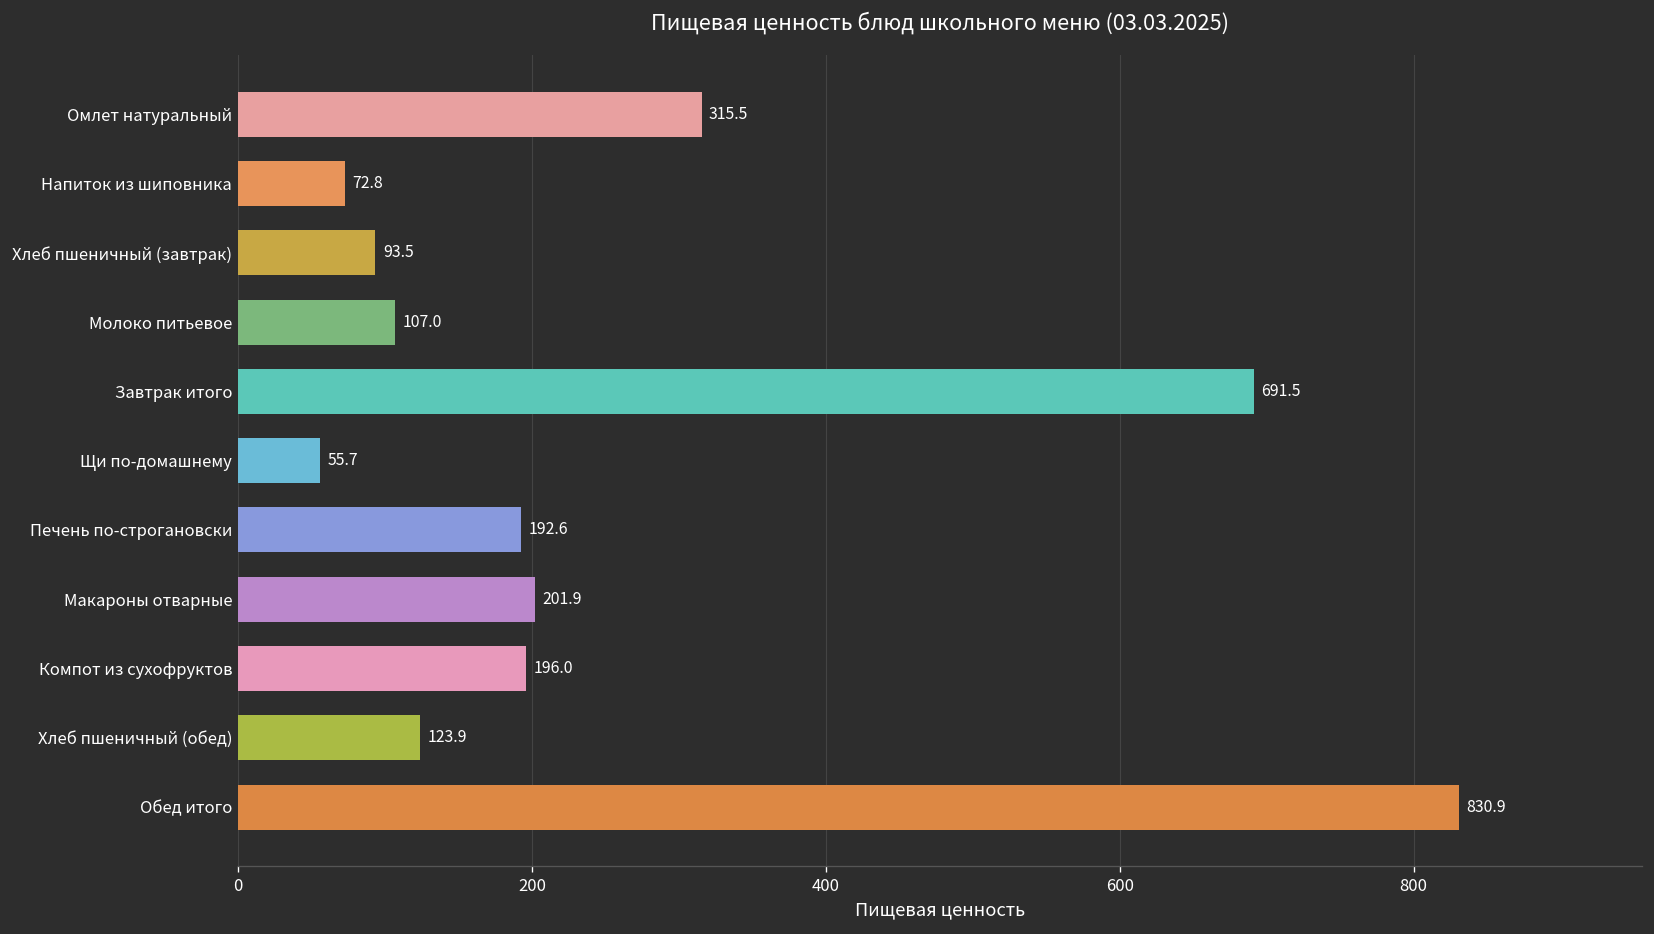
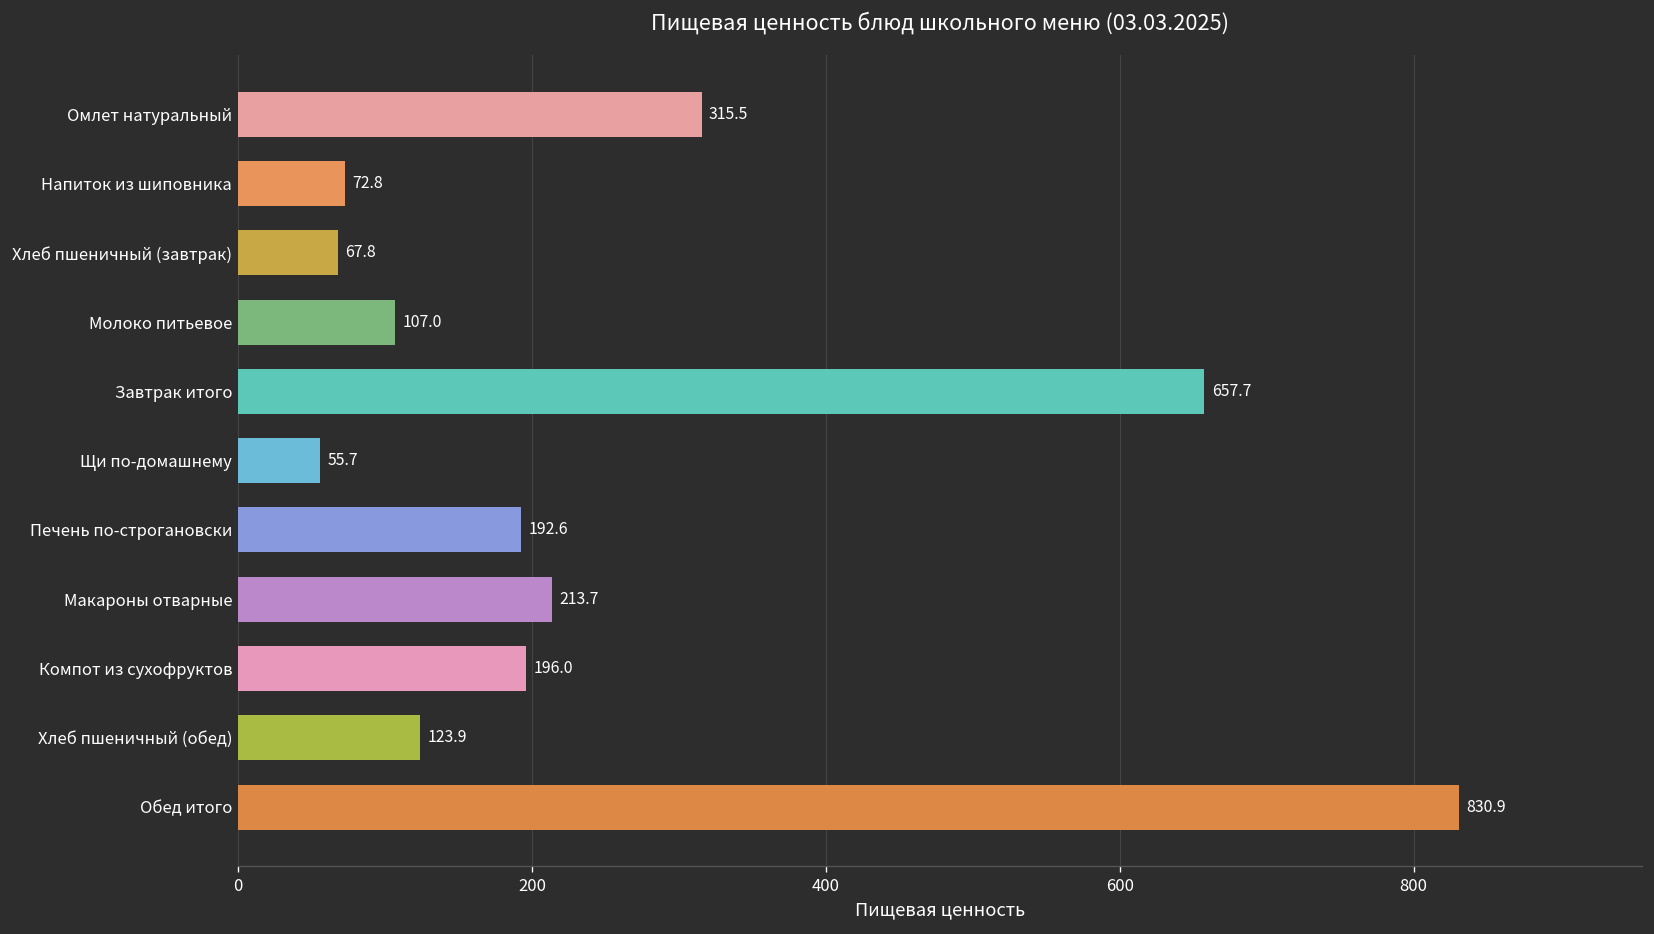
  {
    "Омлет натуральный": 315.5,
    "Напиток из шиповника": 72.8,
-   "Хлеб пшеничный (завтрак)": 93.5,
+   "Хлеб пшеничный (завтрак)": 67.8,
    "Молоко питьевое": 107.0,
-   "Завтрак итого": 691.5,
+   "Завтрак итого": 657.7,
    "Щи по-домашнему": 55.7,
    "Печень по-строгановски": 192.6,
-   "Макароны отварные": 201.9,
+   "Макароны отварные": 213.7,
    "Компот из сухофруктов": 196.0,
    "Хлеб пшеничный (обед)": 123.9,
    "Обед итого": 830.9
  }
